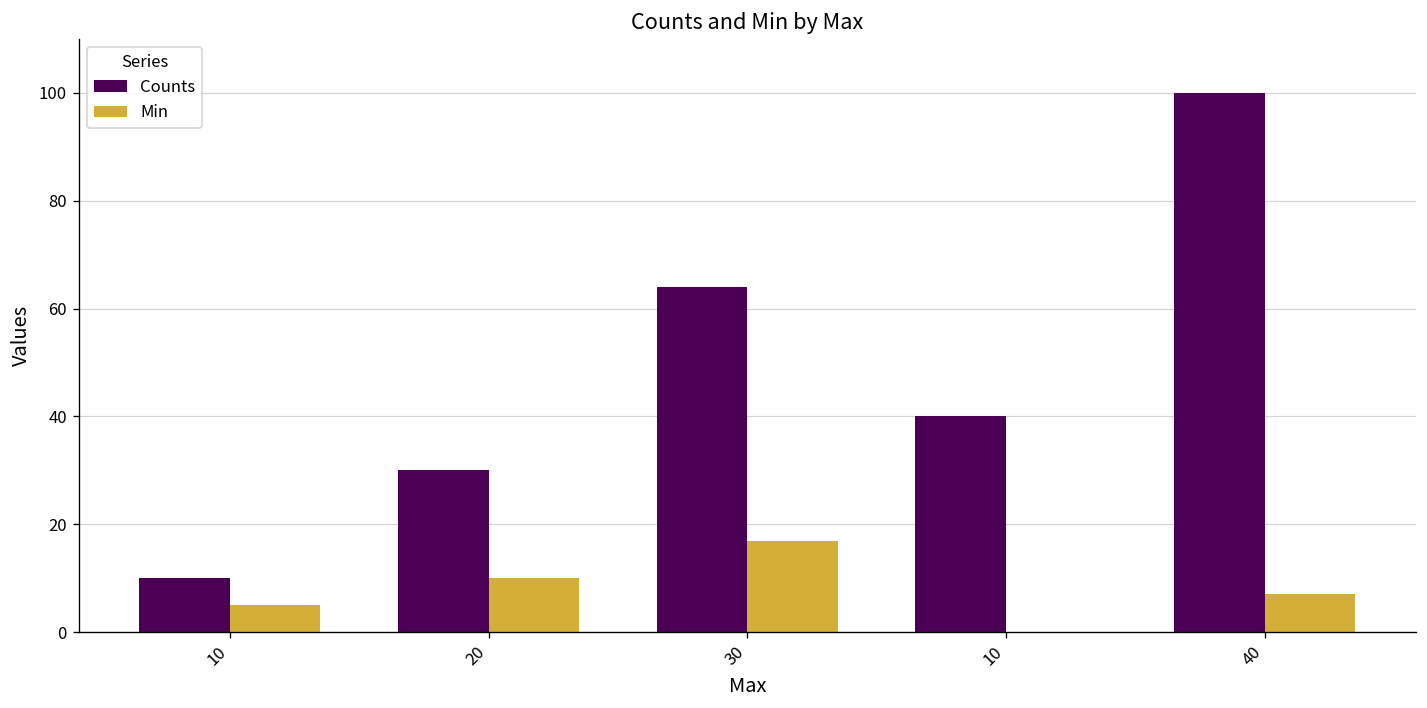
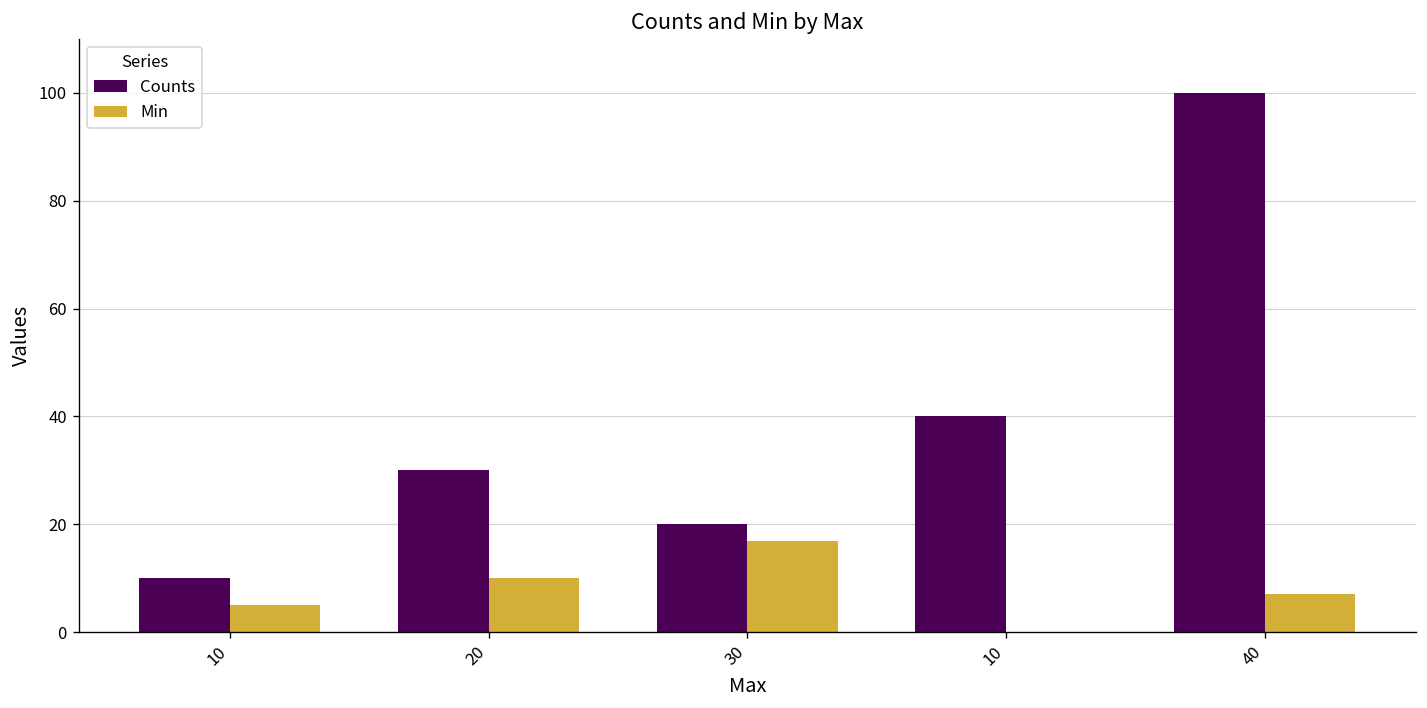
  {
    "Counts": {
      "20": 30,
-     "30": 64,
+     "30": 20,
      "40": 100
    },
    "Min": {
      "20": 10,
      "30": 17,
      "40": 7
    }
  }
